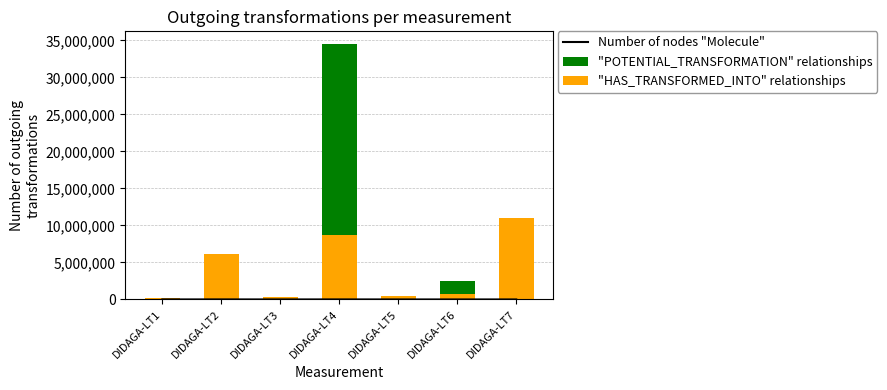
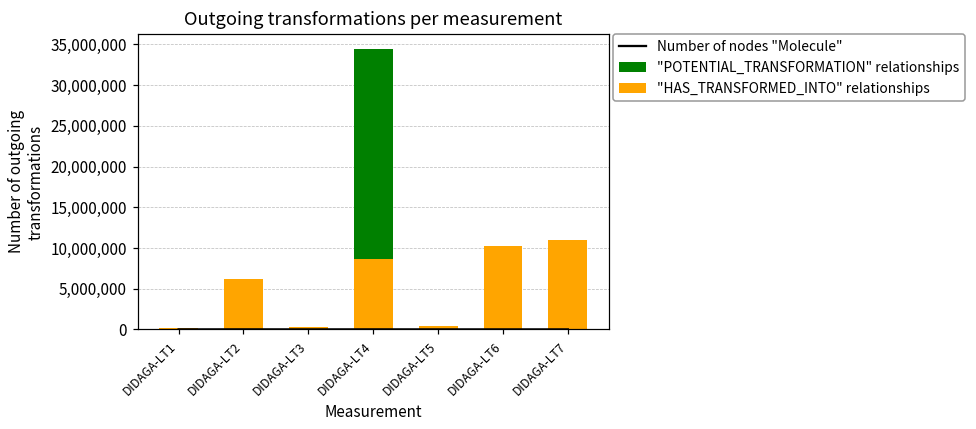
  {
    "Number of nodes \"Molecule\"": {
      "DIDAGA-LT1": "0",
      "DIDAGA-LT2": "0",
      "DIDAGA-LT3": "0",
      "DIDAGA-LT4": "0",
      "DIDAGA-LT5": "0",
      "DIDAGA-LT6": "0",
      "DIDAGA-LT7": "0"
    },
    "\"POTENTIAL_TRANSFORMATION\" relationships": {
      "DIDAGA-LT4": "34,000,000"
    },
    "\"HAS_TRANSFORMED_INTO\" relationships": {
      "DIDAGA-LT2": "6,000,000",
      "DIDAGA-LT5": "0",
-     "DIDAGA-LT6": "1,000,000",
+     "DIDAGA-LT6": "10,000,000",
      "DIDAGA-LT7": "11,000,000"
    }
  }
